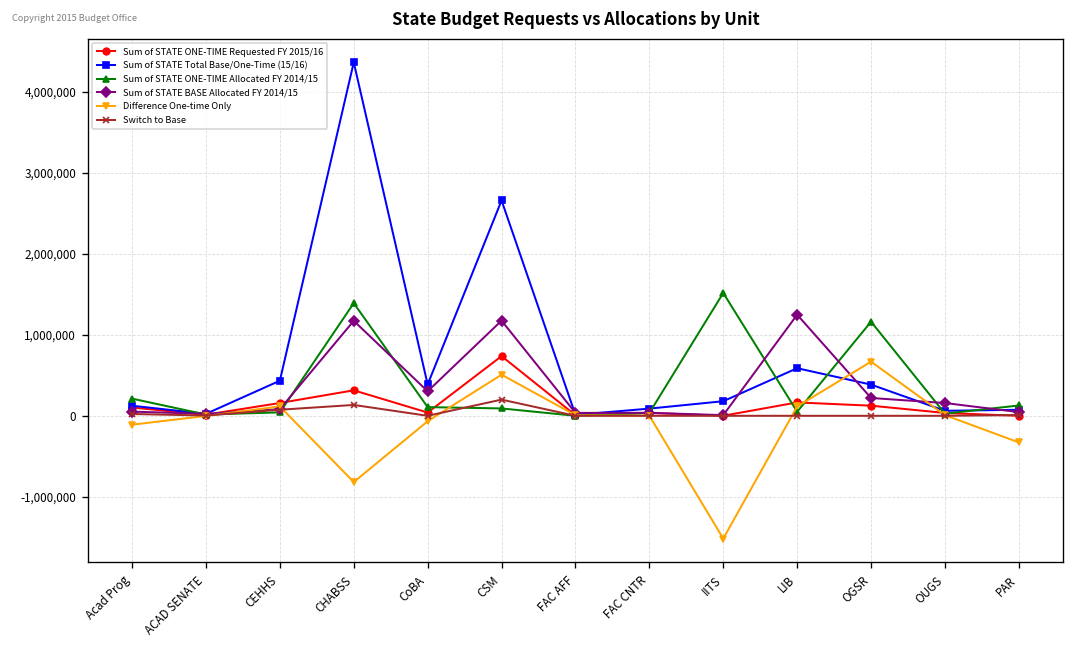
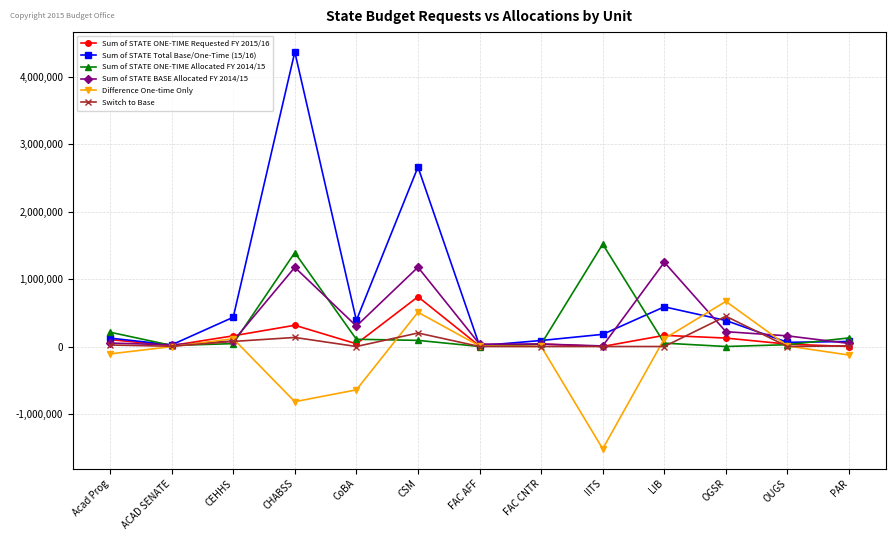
  {
    "Sum of STATE ONE-TIME Requested FY 2015/16": {
      "CEHHS": "200,000",
      "CHABSS": "300,000",
      "CoBA": "0",
      "CSM": "700,000",
      "LIB": "200,000",
      "OGSR": "100,000"
    },
    "Sum of STATE Total Base/One-Time (15/16)": {
      "CEHHS": "400,000",
      "CHABSS": "4,400,000",
      "CoBA": "400,000",
      "CSM": "2,700,000",
      "FAC CNTR": "100,000",
      "IITS": "200,000",
      "LIB": "600,000",
      "OGSR": "400,000"
    },
    "Sum of STATE ONE-TIME Allocated FY 2014/15": {
      "Acad Prog": "200,000",
      "CHABSS": "1,400,000",
      "CoBA": "100,000",
      "CSM": "100,000",
      "IITS": "1,500,000",
      "LIB": "100,000",
-     "OGSR": "1,200,000",
+     "OGSR": "0",
      "PAR": "100,000"
    },
    "Sum of STATE BASE Allocated FY 2014/15": {
      "CHABSS": "1,200,000",
      "CoBA": "300,000",
      "CSM": "1,200,000",
      "LIB": "1,200,000",
      "OGSR": "200,000",
      "OUGS": "200,000"
    },
    "Difference One-time Only": {
      "Acad Prog": "-100,000",
      "CHABSS": "-800,000",
-     "CoBA": "-100,000",
+     "CoBA": "-600,000",
      "CSM": "500,000",
      "IITS": "-1,500,000",
      "LIB": "100,000",
      "OGSR": "700,000",
-     "PAR": "-300,000"
+     "PAR": "-100,000"
    },
    "Switch to Base": {
      "CHABSS": "100,000",
      "CoBA": "0",
      "CSM": "200,000",
      "LIB": "0",
-     "OGSR": "0"
+     "OGSR": "400,000"
    }
  }
